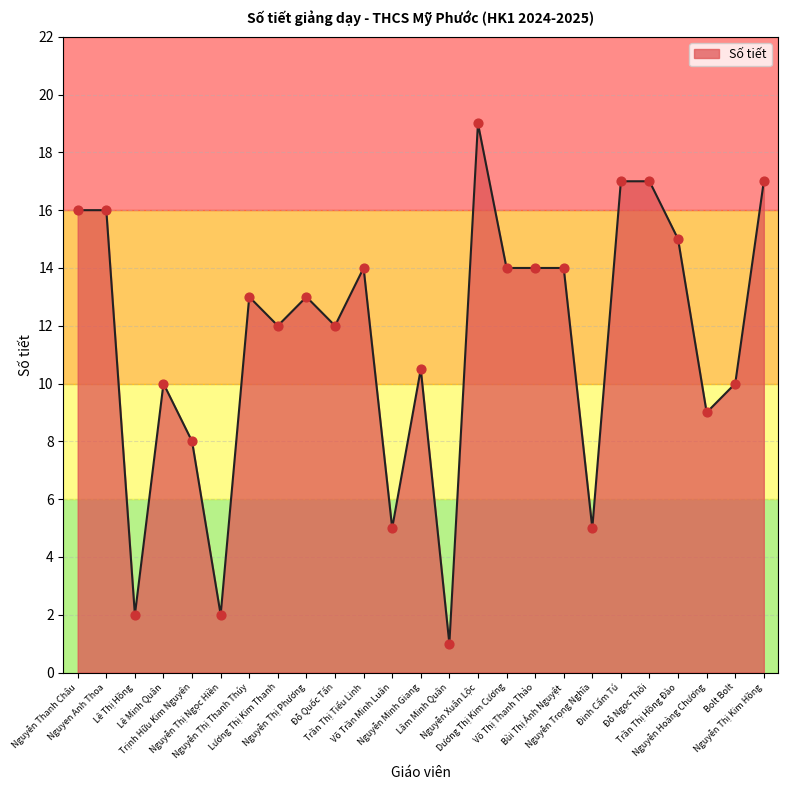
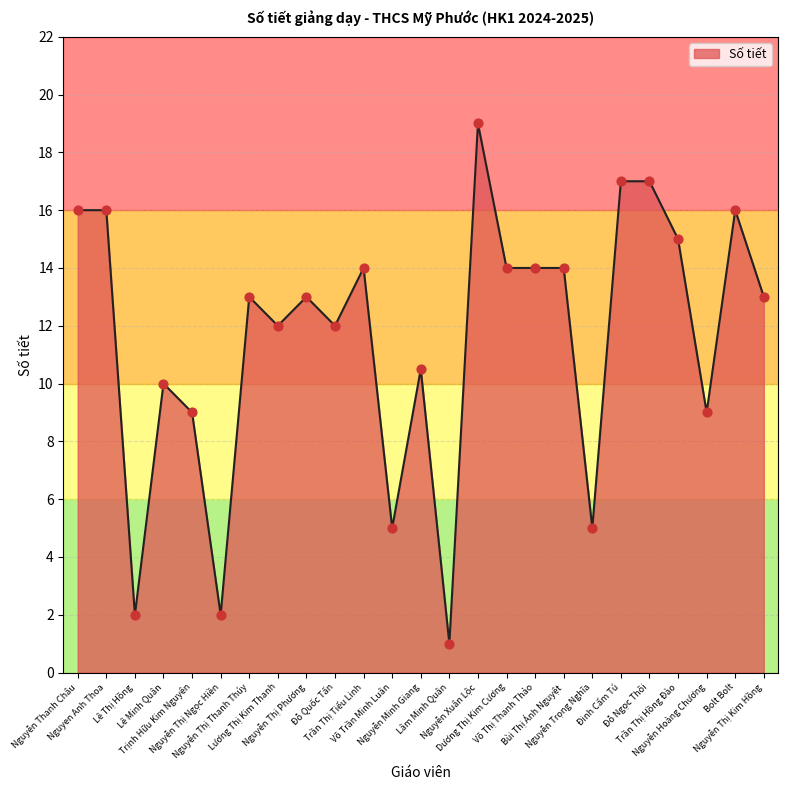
  {
    "Nguyễn Thanh Châu": 16,
    "Nguyen Anh Thoa": 16,
    "Lê Thị Hồng": 2,
    "Lê Minh Quân": 10,
-   "Trịnh Hữu Kim Nguyên": 8,
+   "Trịnh Hữu Kim Nguyên": 9,
    "Nguyễn Thị Ngọc Hiền": 2,
    "Nguyễn Thị Thanh Thúy": 13,
    "Lương Thị Kim Thanh": 12,
    "Nguyễn Thị Phương": 13,
    "Đỗ Quốc Tấn": 12,
    "Trần Thị Tiểu Linh": 14,
    "Võ Trần Minh Luân": 5,
    "Nguyễn Minh Giang": 10.5,
    "Lâm Minh Quân": 1,
    "Nguyễn Xuân Lộc": 19,
    "Dương Thị Kim Cương": 14,
    "Võ Thị Thanh Thảo": 14,
    "Bùi Thị Ánh Nguyệt": 14,
    "Nguyễn Trọng Nghĩa": 5,
    "Đinh Cẩm Tú": 17,
    "Đỗ Ngọc Thôi": 17,
    "Trần Thị Hồng Đào": 15,
    "Nguyễn Hoàng Chương": 9,
-   "Bolt Bolt": 10,
-   "Nguyễn Thị Kim Hồng": 17
+   "Bolt Bolt": 16,
+   "Nguyễn Thị Kim Hồng": 13
  }
